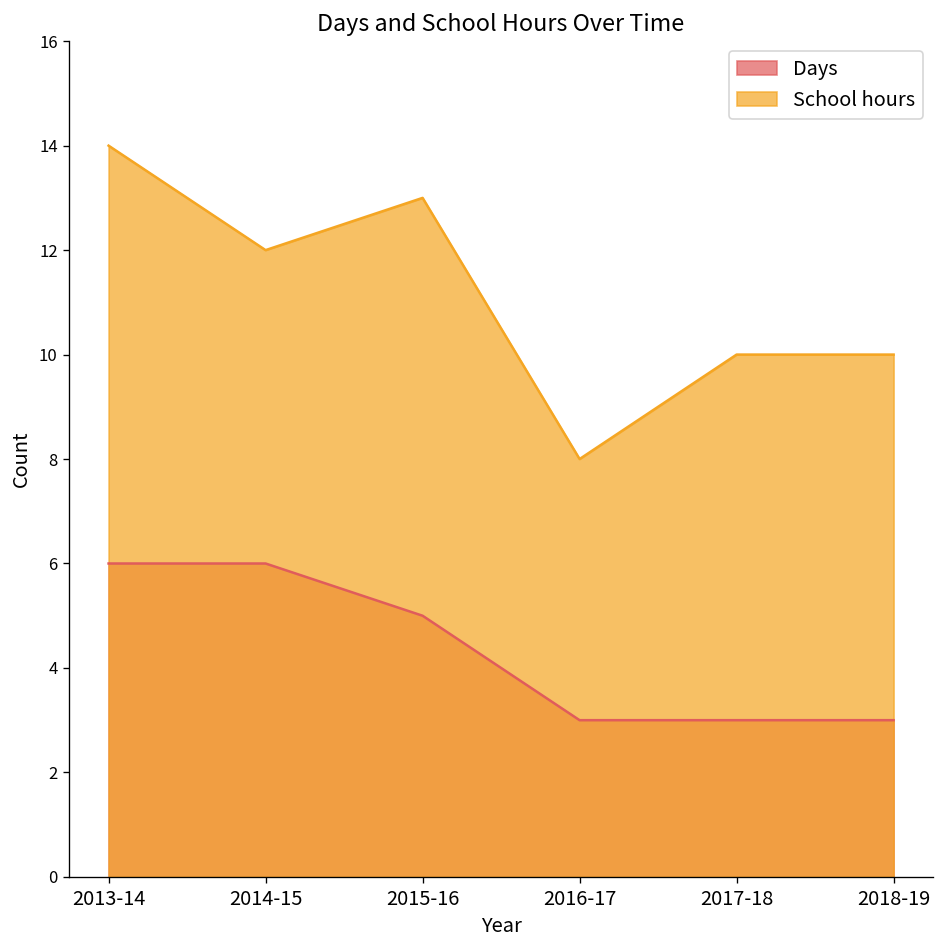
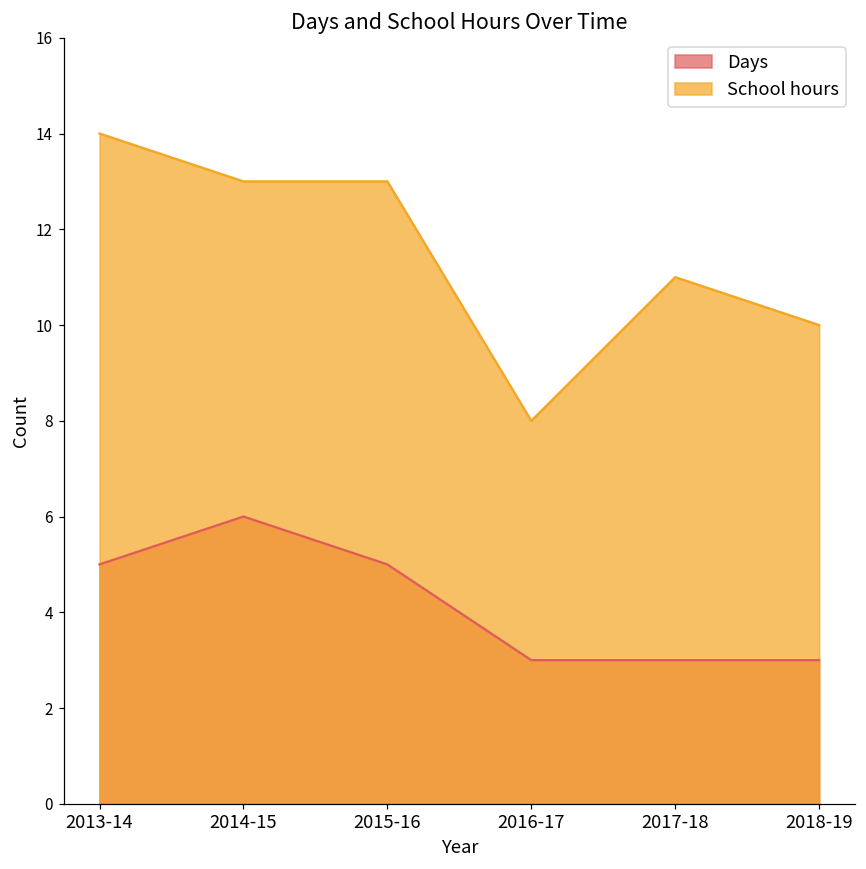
  {
    "Days": {
-     "2013-14": 6,
+     "2013-14": 5,
      "2014-15": 6,
      "2015-16": 5,
      "2016-17": 3,
      "2017-18": 3,
      "2018-19": 3
    },
    "School hours": {
      "2013-14": 14,
-     "2014-15": 12,
+     "2014-15": 13,
      "2015-16": 13,
      "2016-17": 8,
-     "2017-18": 10,
+     "2017-18": 11,
      "2018-19": 10
    }
  }
